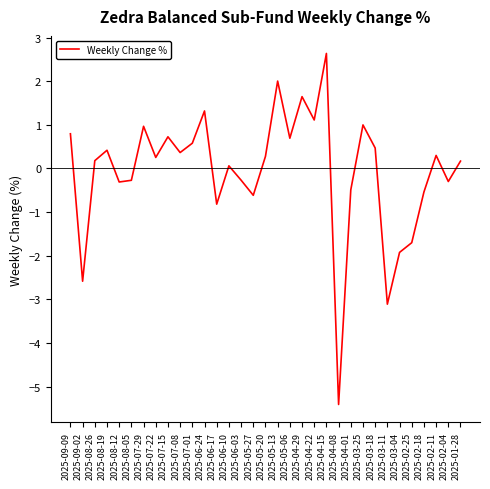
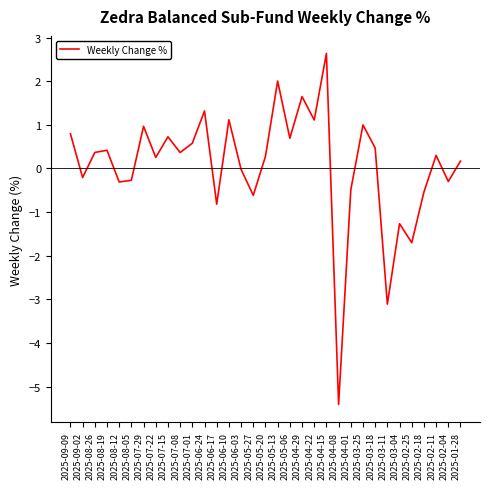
  {
    "2025-09-09": 0.8,
-   "2025-09-02": -2.6,
-   "2025-08-26": 0.2,
+   "2025-09-02": -0.2,
+   "2025-08-26": 0.4,
    "2025-08-19": 0.4,
    "2025-08-12": -0.3,
    "2025-08-05": -0.3,
    "2025-07-29": 1.0,
    "2025-07-22": 0.3,
    "2025-07-15": 0.7,
    "2025-07-08": 0.4,
    "2025-07-01": 0.6,
    "2025-06-24": 1.3,
    "2025-06-17": -0.8,
-   "2025-06-10": 0.1,
-   "2025-06-03": -0.3,
+   "2025-06-10": 1.1,
+   "2025-06-03": 0.0,
    "2025-05-27": -0.6,
    "2025-05-20": 0.3,
    "2025-05-13": 2.0,
    "2025-05-06": 0.7,
    "2025-04-29": 1.6,
    "2025-04-22": 1.1,
    "2025-04-15": 2.6,
    "2025-04-08": -5.4,
    "2025-04-01": -0.5,
    "2025-03-25": 1.0,
    "2025-03-18": 0.5,
    "2025-03-11": -3.1,
-   "2025-03-04": -1.9,
+   "2025-03-04": -1.3,
    "2025-02-25": -1.7,
    "2025-02-18": -0.5,
    "2025-02-11": 0.3,
    "2025-02-04": -0.3,
    "2025-01-28": 0.2
  }
